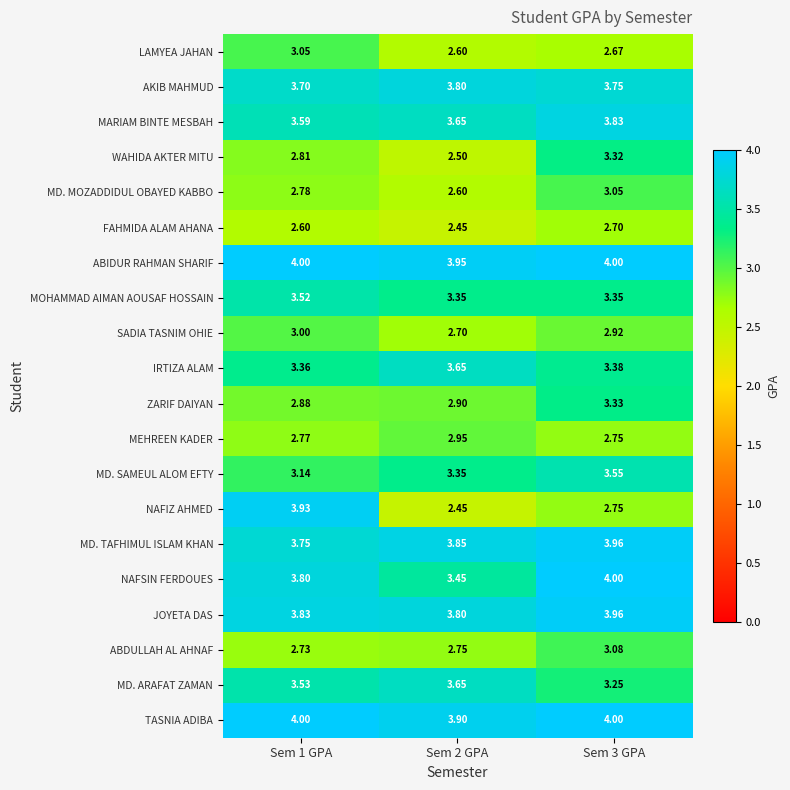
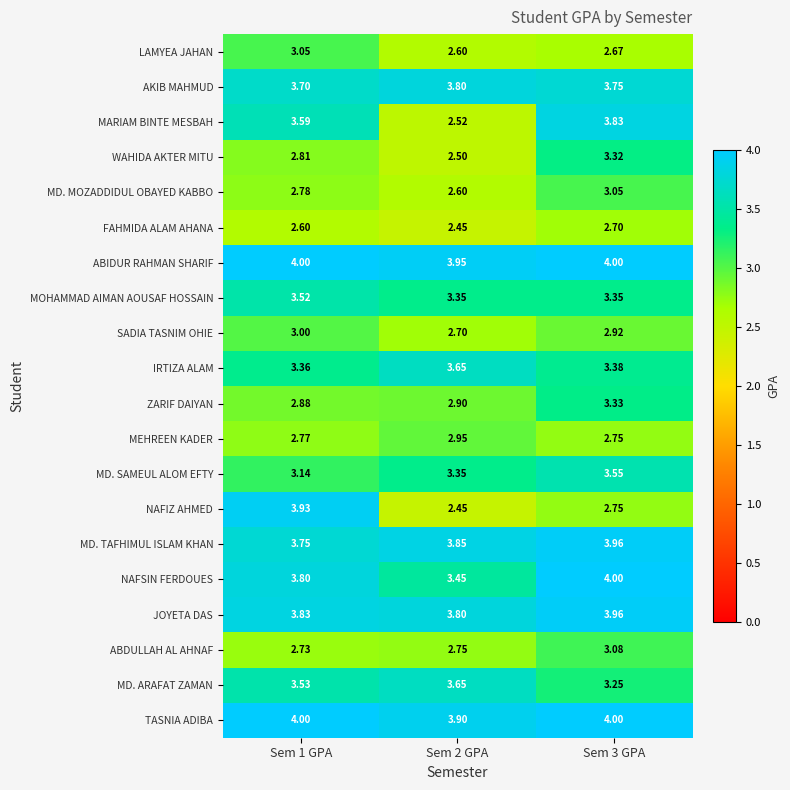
  {
    "LAMYEA JAHAN": {
      "Sem 1 GPA": 3.05,
      "Sem 2 GPA": 2.60,
      "Sem 3 GPA": 2.67
    },
    "AKIB MAHMUD": {
      "Sem 1 GPA": 3.70,
      "Sem 2 GPA": 3.80,
      "Sem 3 GPA": 3.75
    },
    "MARIAM BINTE MESBAH": {
      "Sem 1 GPA": 3.59,
-     "Sem 2 GPA": 3.65,
+     "Sem 2 GPA": 2.52,
      "Sem 3 GPA": 3.83
    },
    "WAHIDA AKTER MITU": {
      "Sem 1 GPA": 2.81,
      "Sem 2 GPA": 2.50,
      "Sem 3 GPA": 3.32
    },
    "MD. MOZADDIDUL OBAYED KABBO": {
      "Sem 1 GPA": 2.78,
      "Sem 2 GPA": 2.60,
      "Sem 3 GPA": 3.05
    },
    "FAHMIDA ALAM AHANA": {
      "Sem 1 GPA": 2.60,
      "Sem 2 GPA": 2.45,
      "Sem 3 GPA": 2.70
    },
    "ABIDUR RAHMAN SHARIF": {
      "Sem 1 GPA": 4.00,
      "Sem 2 GPA": 3.95,
      "Sem 3 GPA": 4.00
    },
    "MOHAMMAD AIMAN AOUSAF HOSSAIN": {
      "Sem 1 GPA": 3.52,
      "Sem 2 GPA": 3.35,
      "Sem 3 GPA": 3.35
    },
    "SADIA TASNIM OHIE": {
      "Sem 1 GPA": 3.00,
      "Sem 2 GPA": 2.70,
      "Sem 3 GPA": 2.92
    },
    "IRTIZA ALAM": {
      "Sem 1 GPA": 3.36,
      "Sem 2 GPA": 3.65,
      "Sem 3 GPA": 3.38
    },
    "ZARIF DAIYAN": {
      "Sem 1 GPA": 2.88,
      "Sem 2 GPA": 2.90,
      "Sem 3 GPA": 3.33
    },
    "MEHREEN KADER": {
      "Sem 1 GPA": 2.77,
      "Sem 2 GPA": 2.95,
      "Sem 3 GPA": 2.75
    },
    "MD. SAMEUL ALOM EFTY": {
      "Sem 1 GPA": 3.14,
      "Sem 2 GPA": 3.35,
      "Sem 3 GPA": 3.55
    },
    "NAFIZ AHMED": {
      "Sem 1 GPA": 3.93,
      "Sem 2 GPA": 2.45,
      "Sem 3 GPA": 2.75
    },
    "MD. TAFHIMUL ISLAM KHAN": {
      "Sem 1 GPA": 3.75,
      "Sem 2 GPA": 3.85,
      "Sem 3 GPA": 3.96
    },
    "NAFSIN FERDOUES": {
      "Sem 1 GPA": 3.80,
      "Sem 2 GPA": 3.45,
      "Sem 3 GPA": 4.00
    },
    "JOYETA DAS": {
      "Sem 1 GPA": 3.83,
      "Sem 2 GPA": 3.80,
      "Sem 3 GPA": 3.96
    },
    "ABDULLAH AL AHNAF": {
      "Sem 1 GPA": 2.73,
      "Sem 2 GPA": 2.75,
      "Sem 3 GPA": 3.08
    },
    "MD. ARAFAT ZAMAN": {
      "Sem 1 GPA": 3.53,
      "Sem 2 GPA": 3.65,
      "Sem 3 GPA": 3.25
    },
    "TASNIA ADIBA": {
      "Sem 1 GPA": 4.00,
      "Sem 2 GPA": 3.90,
      "Sem 3 GPA": 4.00
    }
  }
